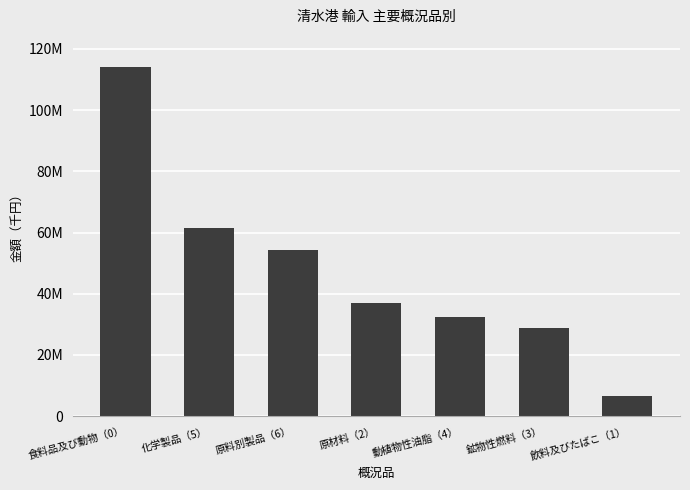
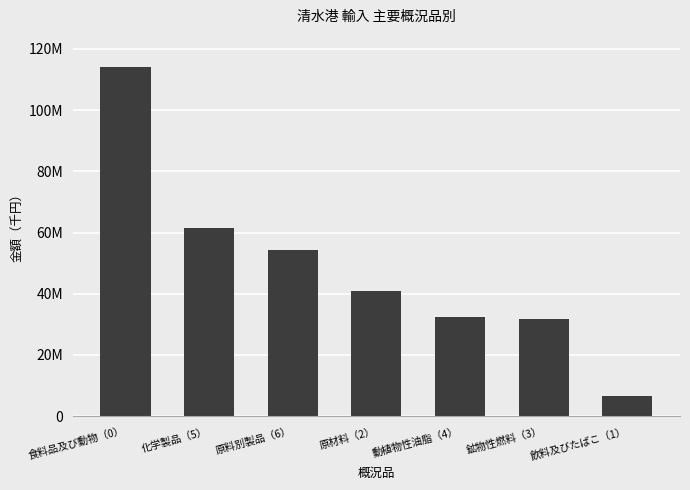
  {
    "食料品及び動物（0）": 114000000,
    "化学製品（5）": 62000000,
    "原料別製品（6）": 54000000,
-   "原材料（2）": 37000000,
+   "原材料（2）": 41000000,
    "動植物性油脂（4）": 33000000,
-   "鉱物性燃料（3）": 29000000,
+   "鉱物性燃料（3）": 32000000,
    "飲料及びたばこ（1）": 7000000
  }
